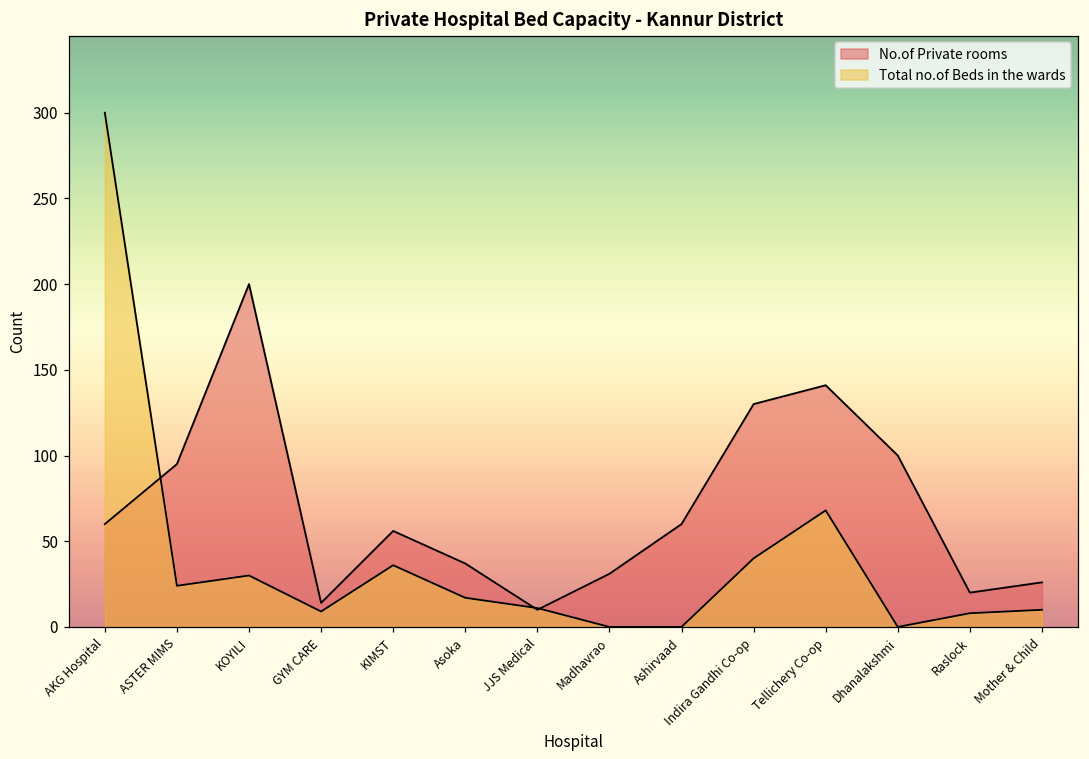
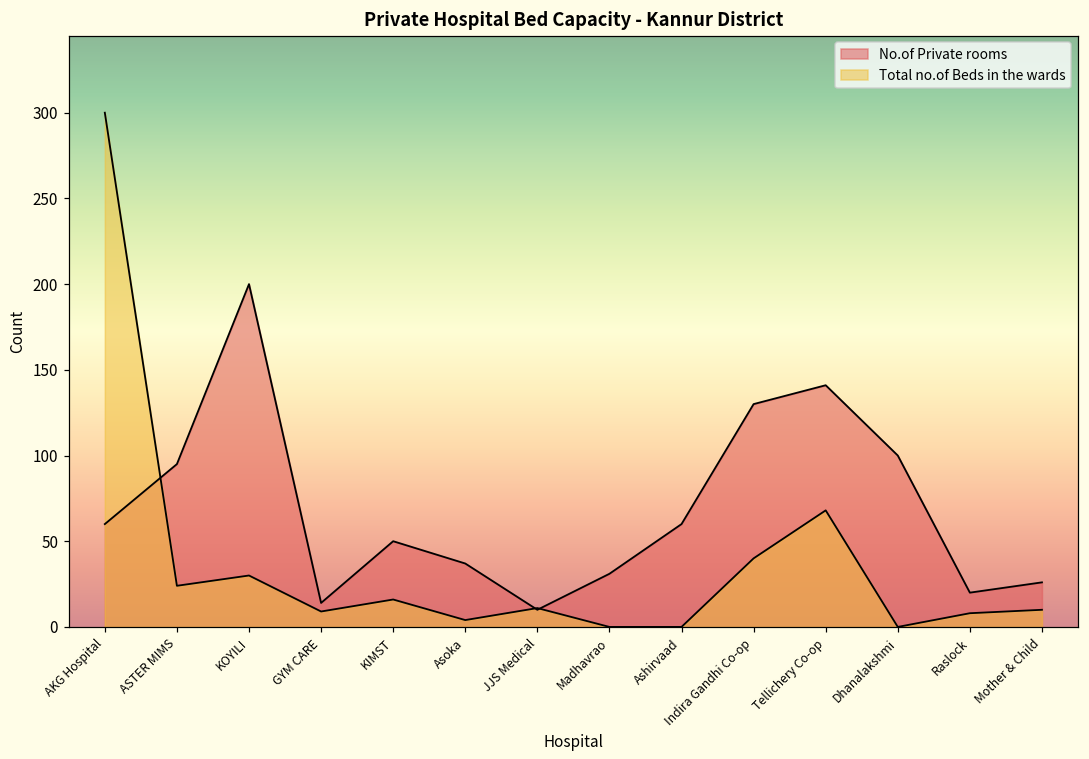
  {
    "No.of Private rooms": {
      "AKG Hospital": 60,
      "ASTER MIMS": 95,
      "KOYILI": 200,
      "GYM CARE": 14,
-     "KIMST": 56,
+     "KIMST": 50,
      "Asoka": 37,
      "Madhavrao": 31,
      "Ashirvaad": 60,
      "Indira Gandhi Co-op": 130,
      "Tellichery Co-op": 141,
      "Dhanalakshmi": 100,
      "Raslock": 20,
      "Mother & Child": 26
    },
    "Total no.of Beds in the wards": {
      "AKG Hospital": 300,
      "ASTER MIMS": 24,
      "KOYILI": 30,
      "GYM CARE": 9,
-     "KIMST": 36,
-     "Asoka": 17,
+     "KIMST": 16,
+     "Asoka": 4,
      "Madhavrao": 0,
      "Ashirvaad": 0,
      "Indira Gandhi Co-op": 40,
      "Tellichery Co-op": 68,
      "Dhanalakshmi": 0,
      "Raslock": 8,
      "Mother & Child": 10
    }
  }
